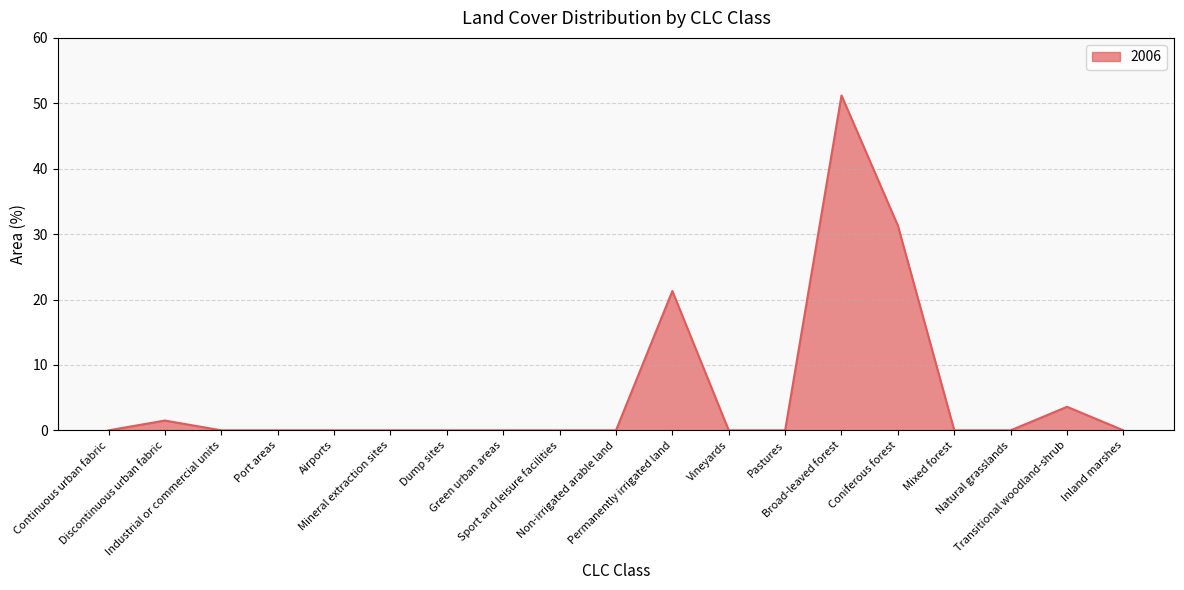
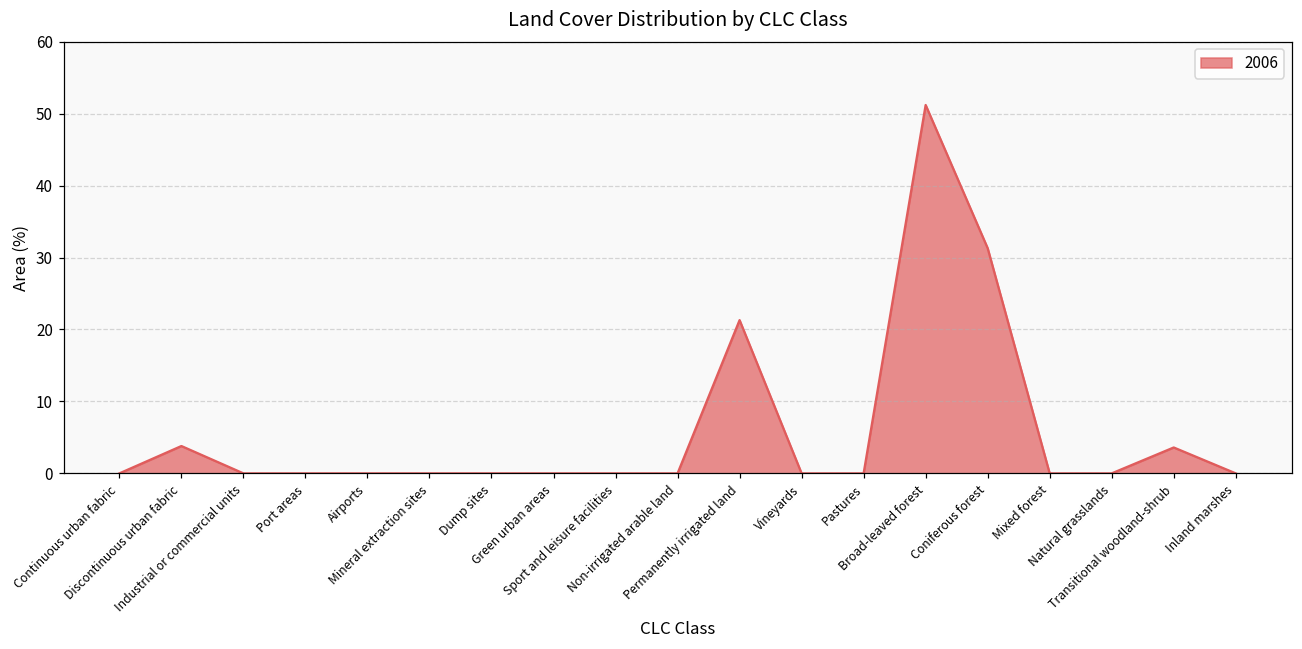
  {
    "Continuous urban fabric": 0,
-   "Discontinuous urban fabric": 2,
+   "Discontinuous urban fabric": 4,
    "Industrial or commercial units": 0,
    "Port areas": 0,
    "Airports": 0,
    "Mineral extraction sites": 0,
    "Dump sites": 0,
    "Green urban areas": 0,
    "Sport and leisure facilities": 0,
    "Non-irrigated arable land": 0,
    "Permanently irrigated land": 21,
    "Vineyards": 0,
    "Pastures": 0,
    "Broad-leaved forest": 51,
    "Coniferous forest": 31,
    "Mixed forest": 0,
    "Natural grasslands": 0,
    "Transitional woodland-shrub": 4,
    "Inland marshes": 0
  }
